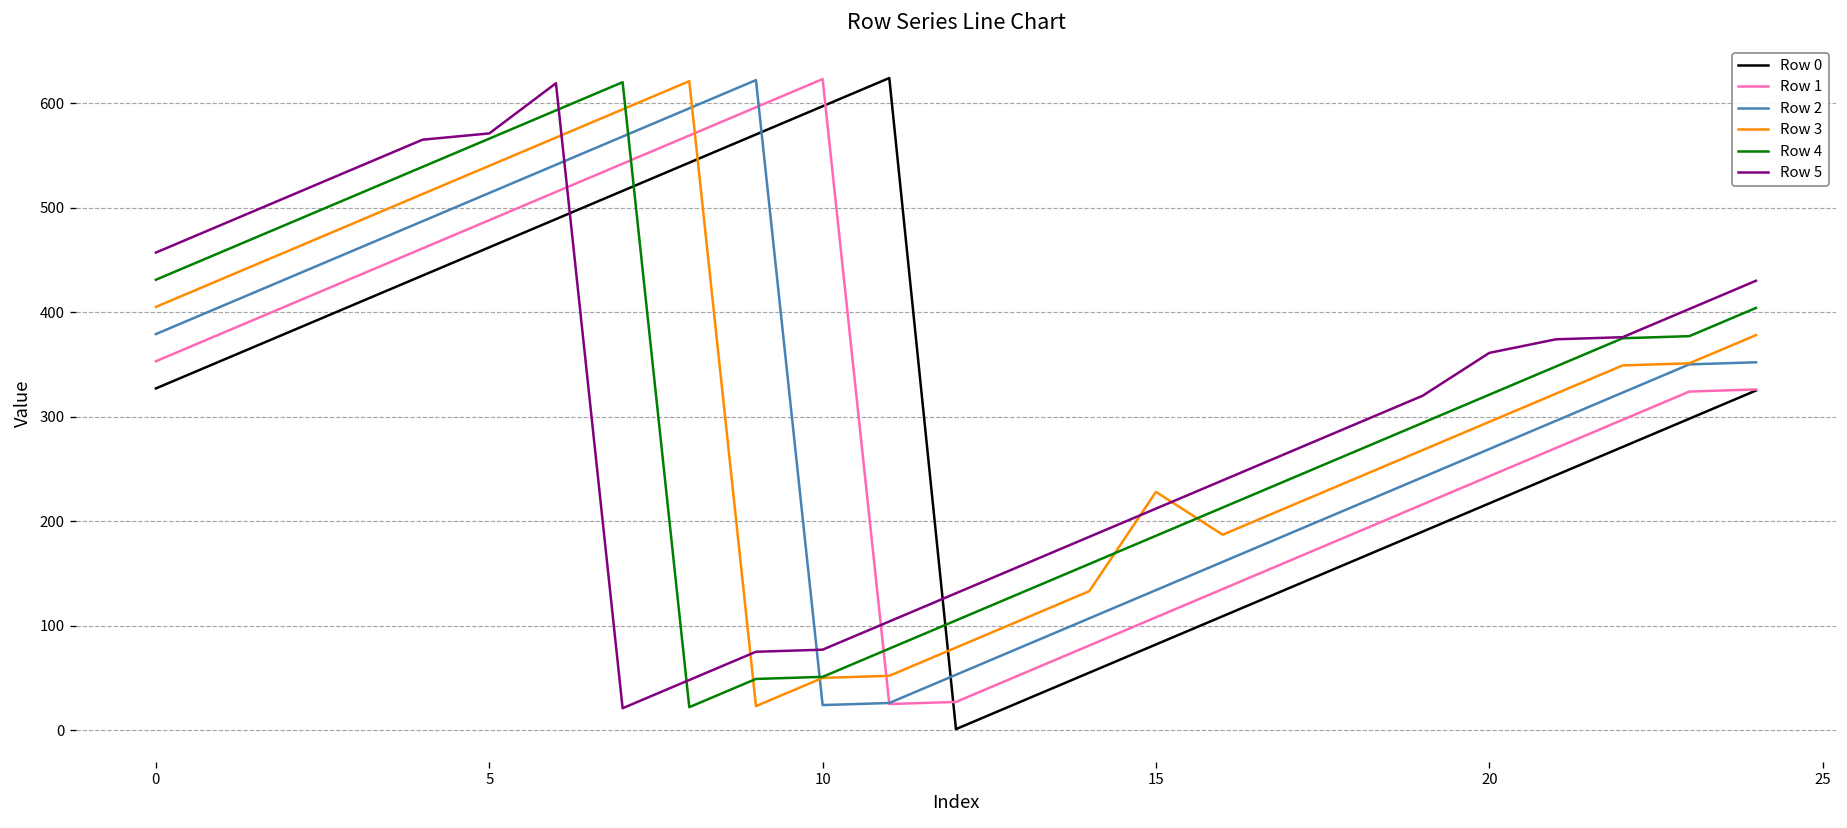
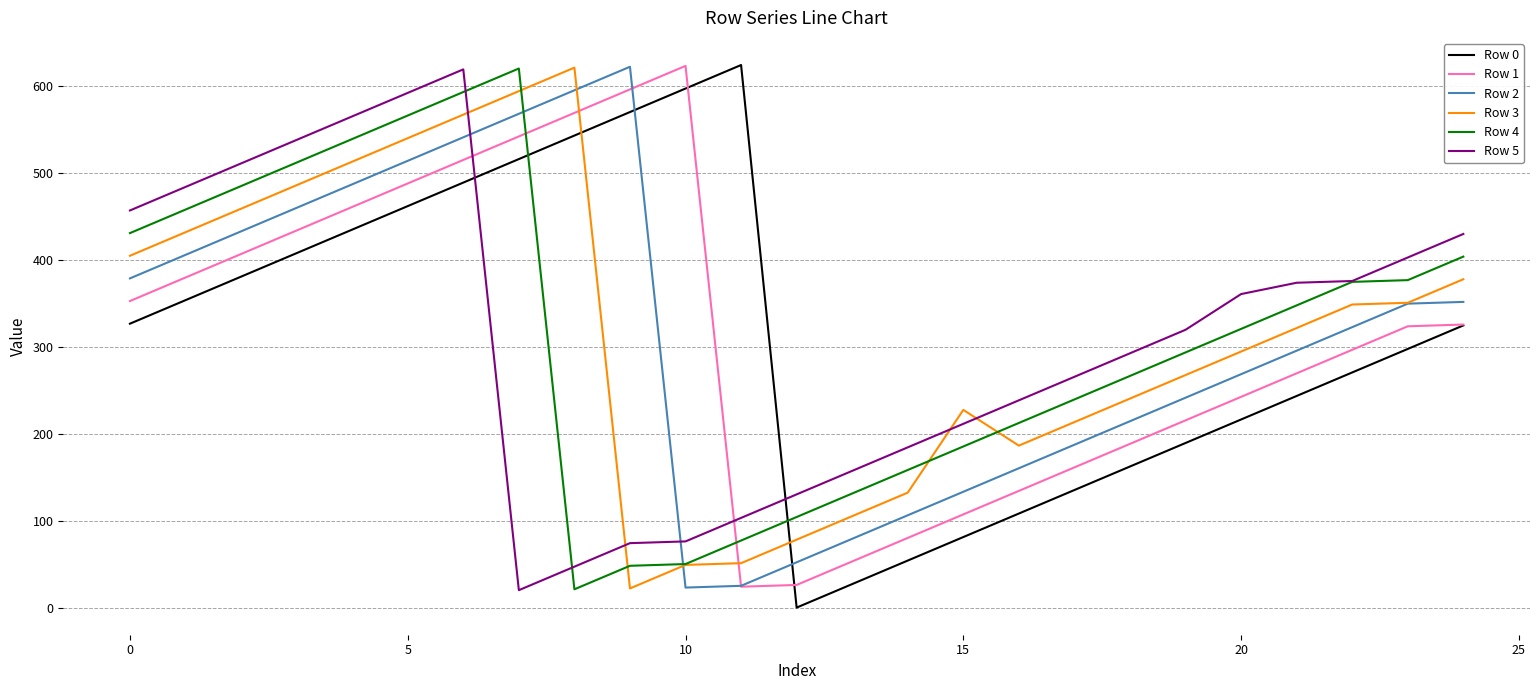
  {
    "Row 0": {
      "0": 330,
      "5": 460,
      "10": 600,
      "15": 80,
      "20": 220
    },
    "Row 1": {
      "0": 350,
      "5": 490,
      "10": 620,
      "15": 110,
      "20": 240
    },
    "Row 2": {
      "0": 380,
      "5": 510,
      "10": 20,
      "15": 130,
      "20": 270
    },
    "Row 3": {
      "0": 410,
      "5": 540,
      "15": 230,
      "20": 300
    },
    "Row 4": {
      "0": 430,
      "5": 570,
      "15": 190,
      "20": 320
    },
    "Row 5": {
      "0": 460,
-     "5": 570,
+     "5": 590,
      "10": 80,
      "15": 210,
      "20": 360
    }
  }
